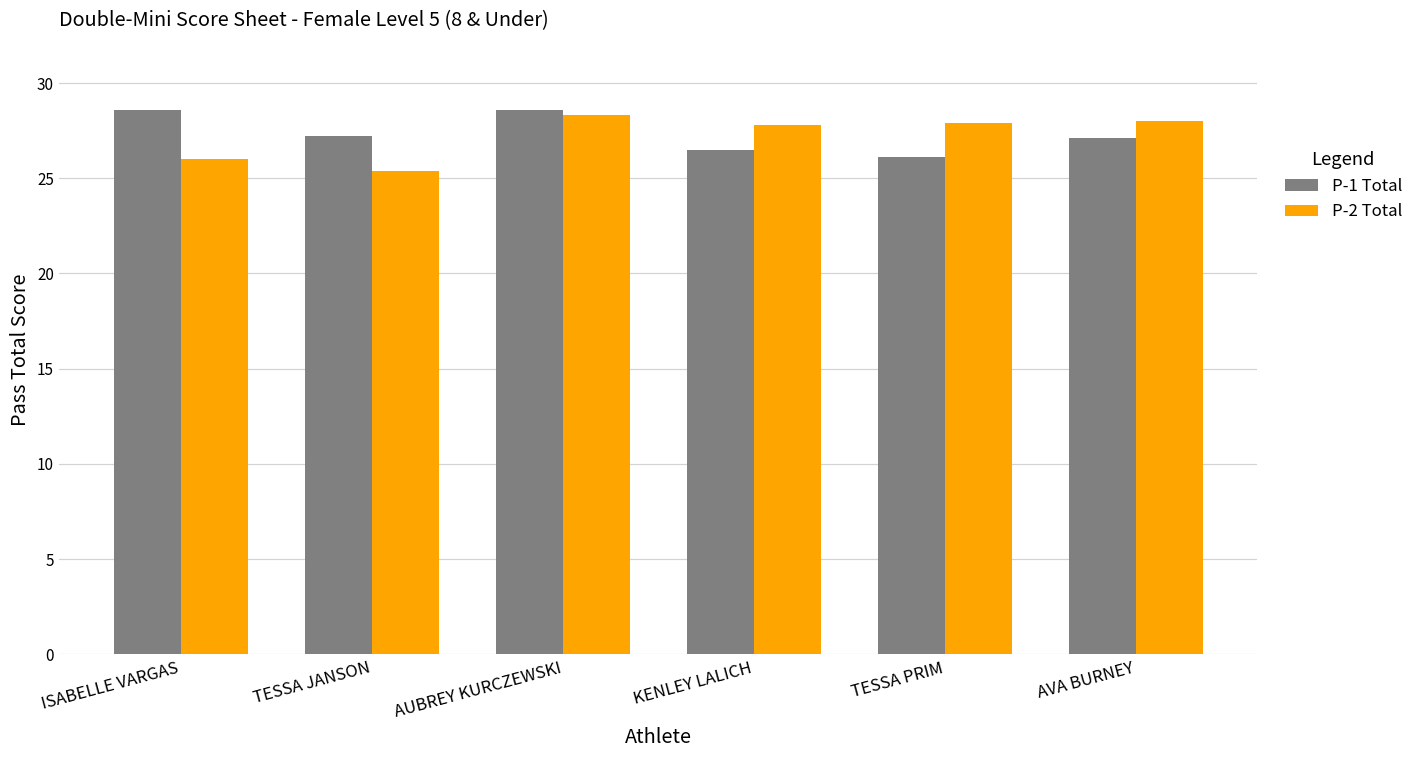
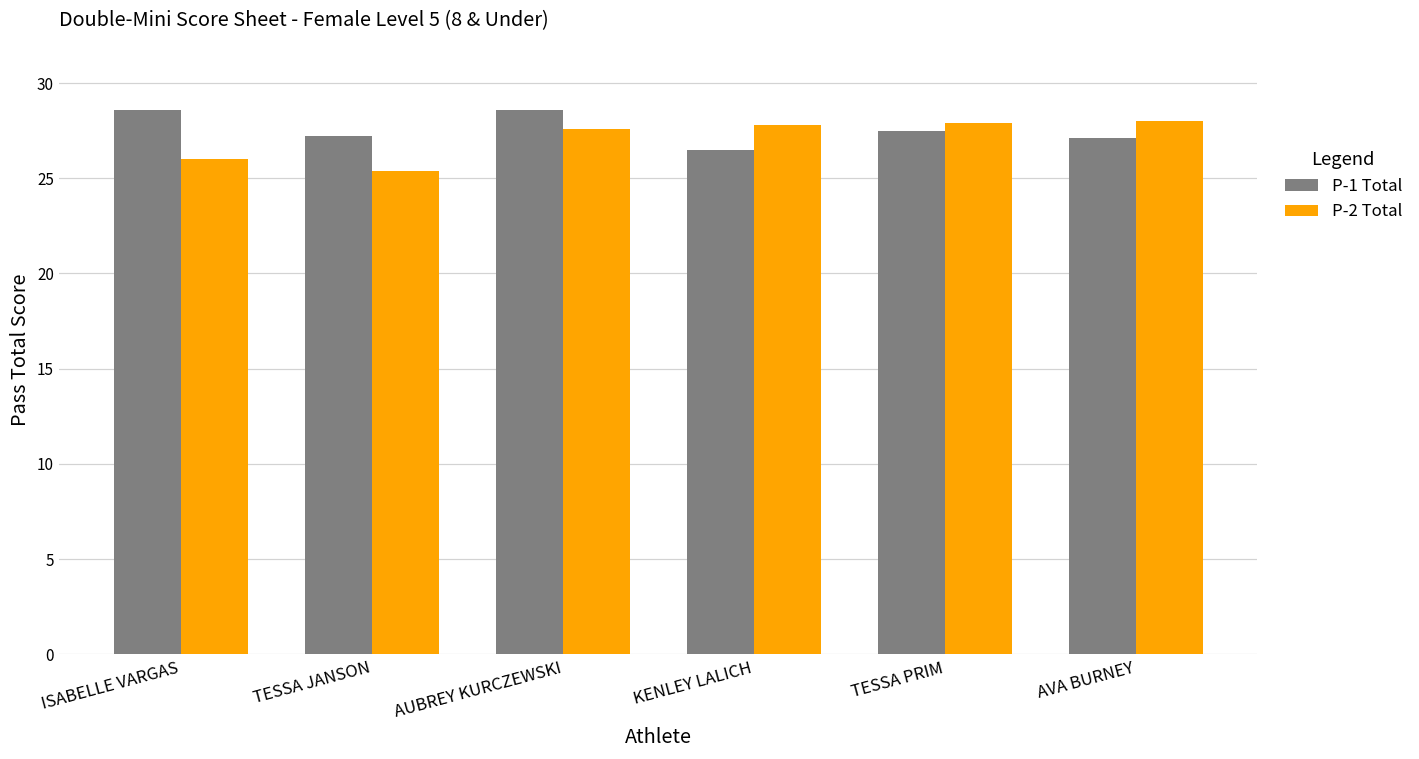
  {
    "P-1 Total": {
      "ISABELLE VARGAS": 28.6,
      "TESSA JANSON": 27.2,
      "AUBREY KURCZEWSKI": 28.6,
      "KENLEY LALICH": 26.5,
-     "TESSA PRIM": 26.1,
+     "TESSA PRIM": 27.5,
      "AVA BURNEY": 27.1
    },
    "P-2 Total": {
      "ISABELLE VARGAS": 26.0,
      "TESSA JANSON": 25.4,
-     "AUBREY KURCZEWSKI": 28.3,
+     "AUBREY KURCZEWSKI": 27.6,
      "KENLEY LALICH": 27.8,
      "TESSA PRIM": 27.9,
      "AVA BURNEY": 28.0
    }
  }
